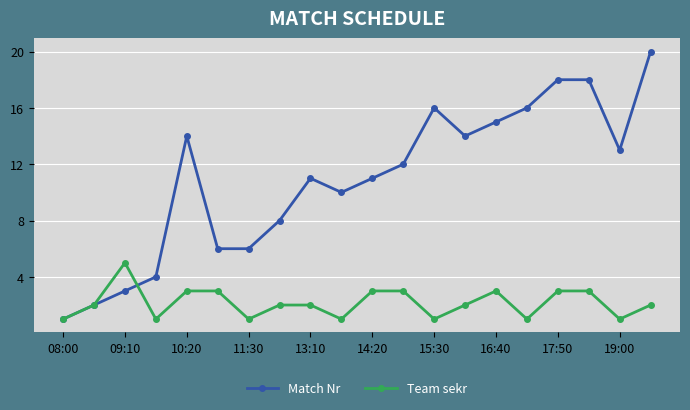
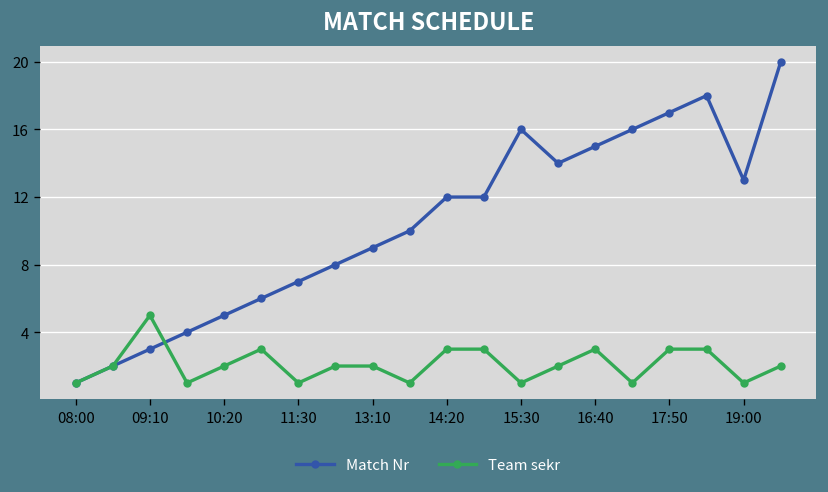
  {
    "Match Nr": {
      "09:10": 3,
-     "10:20": 14,
-     "11:30": 6,
-     "13:10": 11,
-     "14:20": 11,
+     "10:20": 5,
+     "11:30": 7,
+     "13:10": 9,
+     "14:20": 12,
      "15:30": 16,
-     "17:50": 18,
+     "17:50": 17,
      "19:00": 13
    },
    "Team sekr": {
      "09:10": 5,
-     "10:20": 3,
+     "10:20": 2,
      "11:30": 1,
      "13:10": 2,
      "14:20": 3,
      "15:30": 1,
      "17:50": 3,
      "19:00": 1
    }
  }
